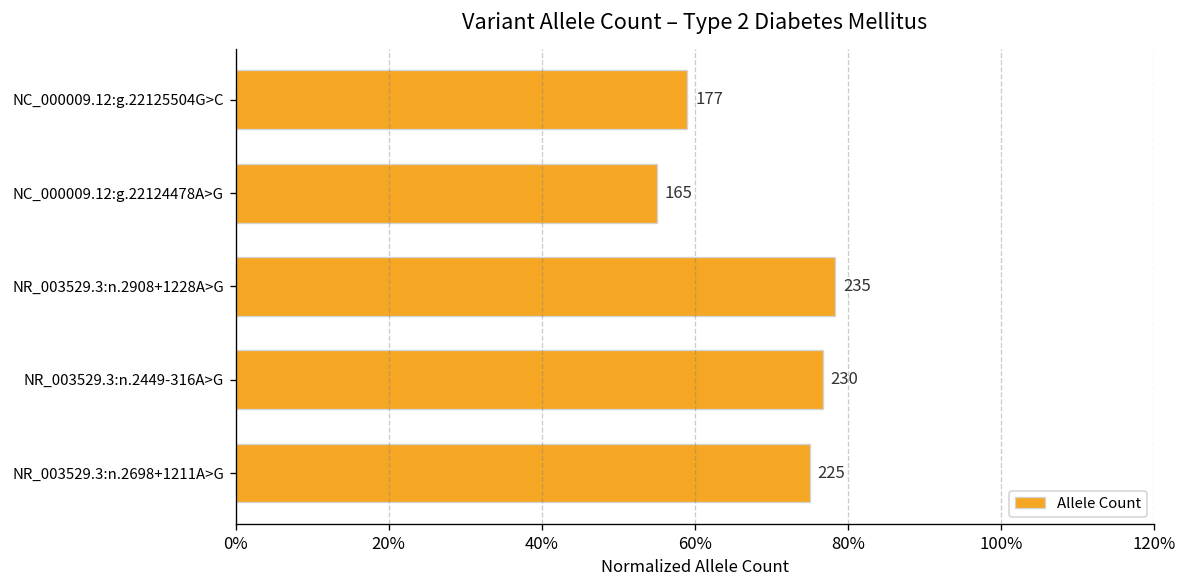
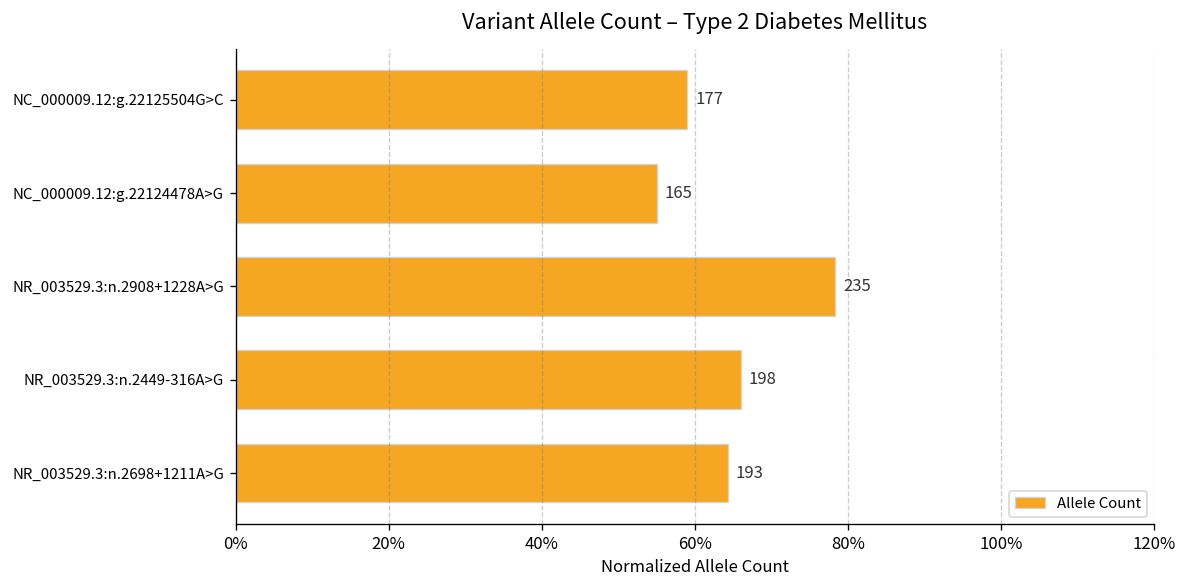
  {
-   "NR_003529.3:n.2449-316A>G": 230,
-   "NR_003529.3:n.2698+1211A>G": 225
+   "NR_003529.3:n.2449-316A>G": 198,
+   "NR_003529.3:n.2698+1211A>G": 193
  }
